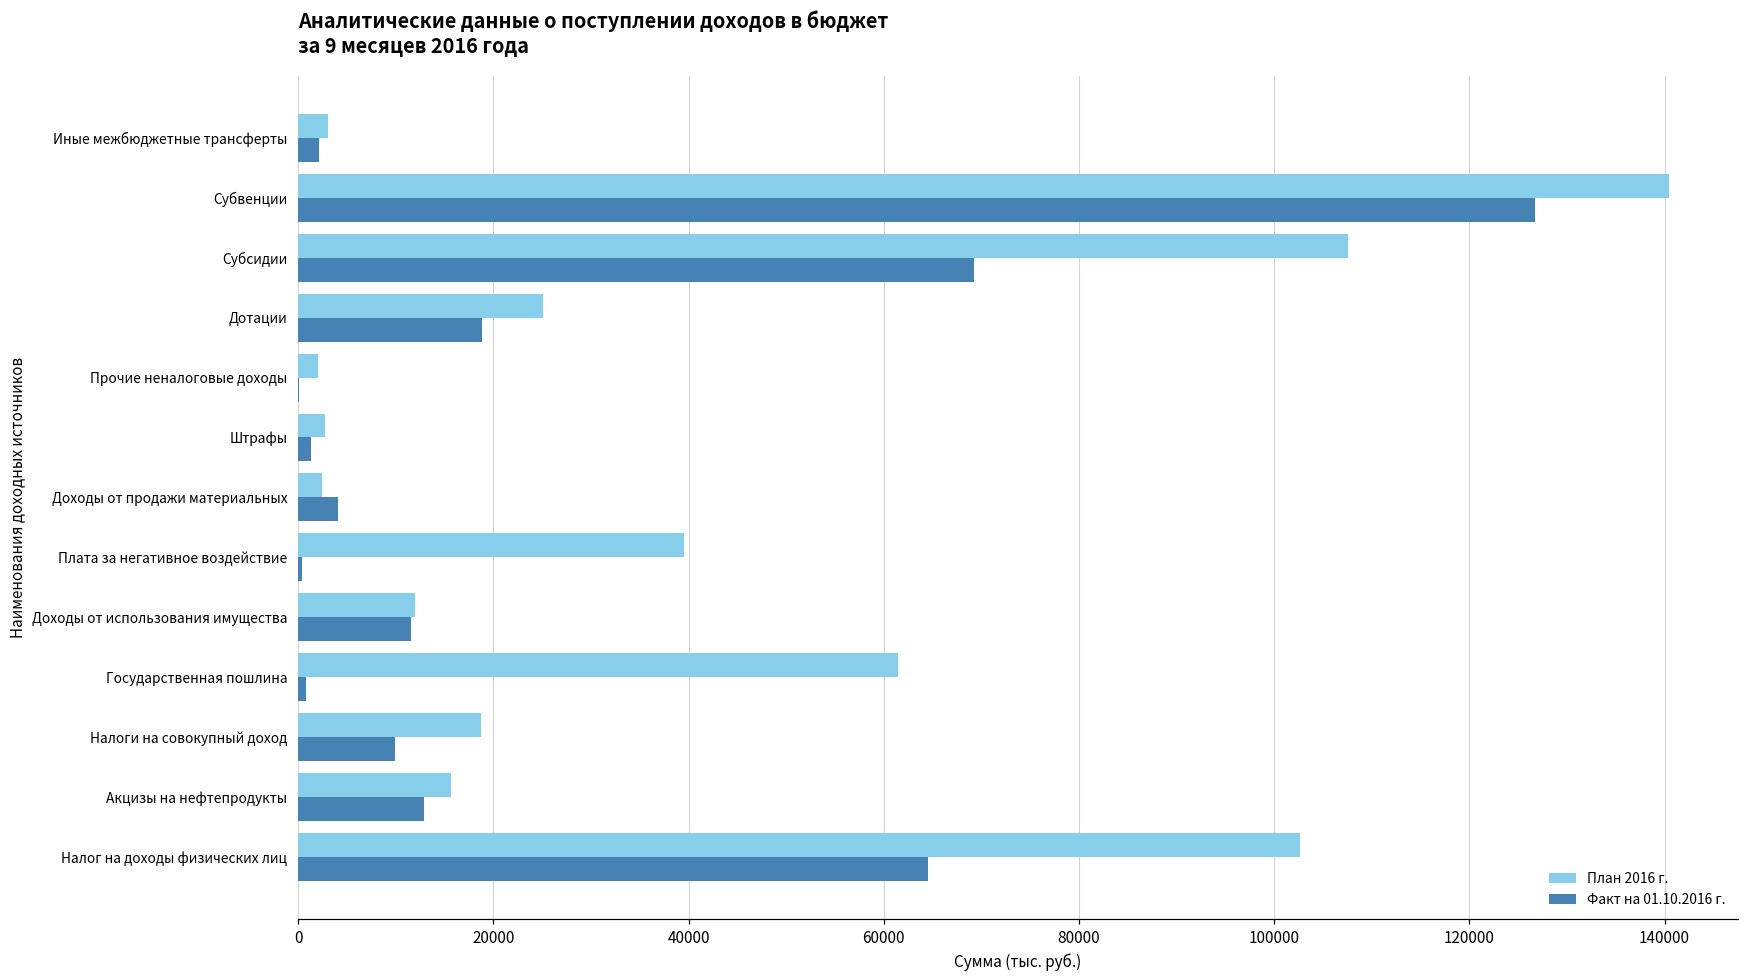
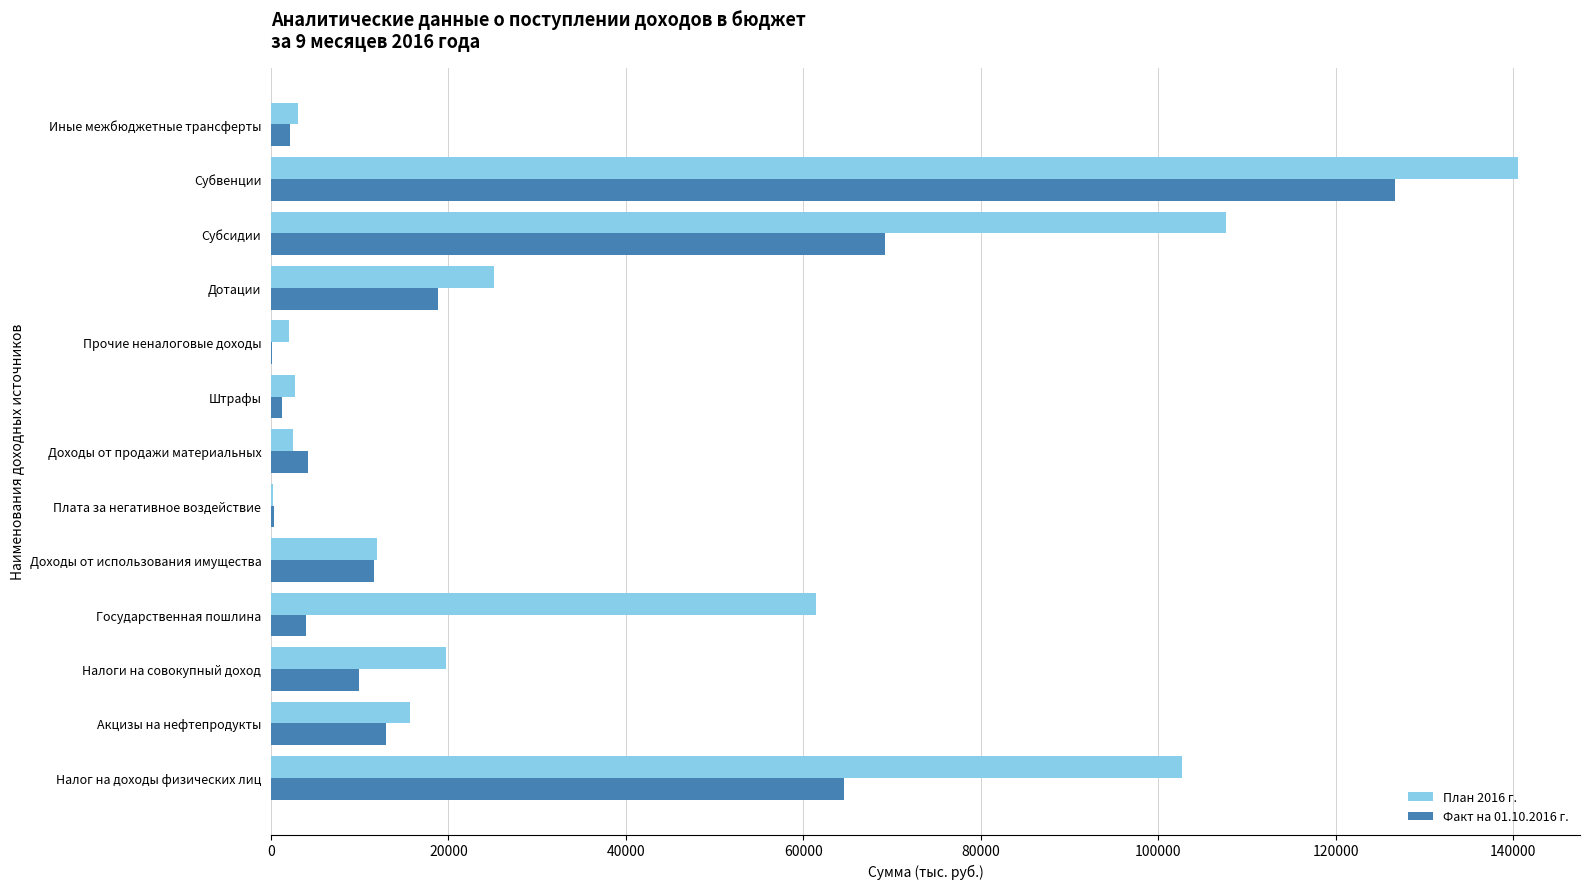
  {
    "План 2016 г.": {
      "Иные межбюджетные трансферты": 3000,
      "Субвенции": 140000,
      "Субсидии": 108000,
      "Дотации": 25000,
      "Прочие неналоговые доходы": 2000,
      "Штрафы": 3000,
      "Доходы от продажи материальных": 2000,
-     "Плата за негативное воздействие": 39000,
+     "Плата за негативное воздействие": 0,
      "Доходы от использования имущества": 12000,
      "Государственная пошлина": 61000,
-     "Налоги на совокупный доход": 19000,
+     "Налоги на совокупный доход": 20000,
      "Акцизы на нефтепродукты": 16000,
      "Налог на доходы физических лиц": 103000
    },
    "Факт на 01.10.2016 г.": {
      "Иные межбюджетные трансферты": 2000,
      "Субвенции": 127000,
      "Субсидии": 69000,
      "Дотации": 19000,
      "Штрафы": 1000,
      "Доходы от продажи материальных": 4000,
      "Плата за негативное воздействие": 0,
      "Доходы от использования имущества": 12000,
-     "Государственная пошлина": 1000,
+     "Государственная пошлина": 4000,
      "Налоги на совокупный доход": 10000,
      "Акцизы на нефтепродукты": 13000,
      "Налог на доходы физических лиц": 65000
    }
  }
